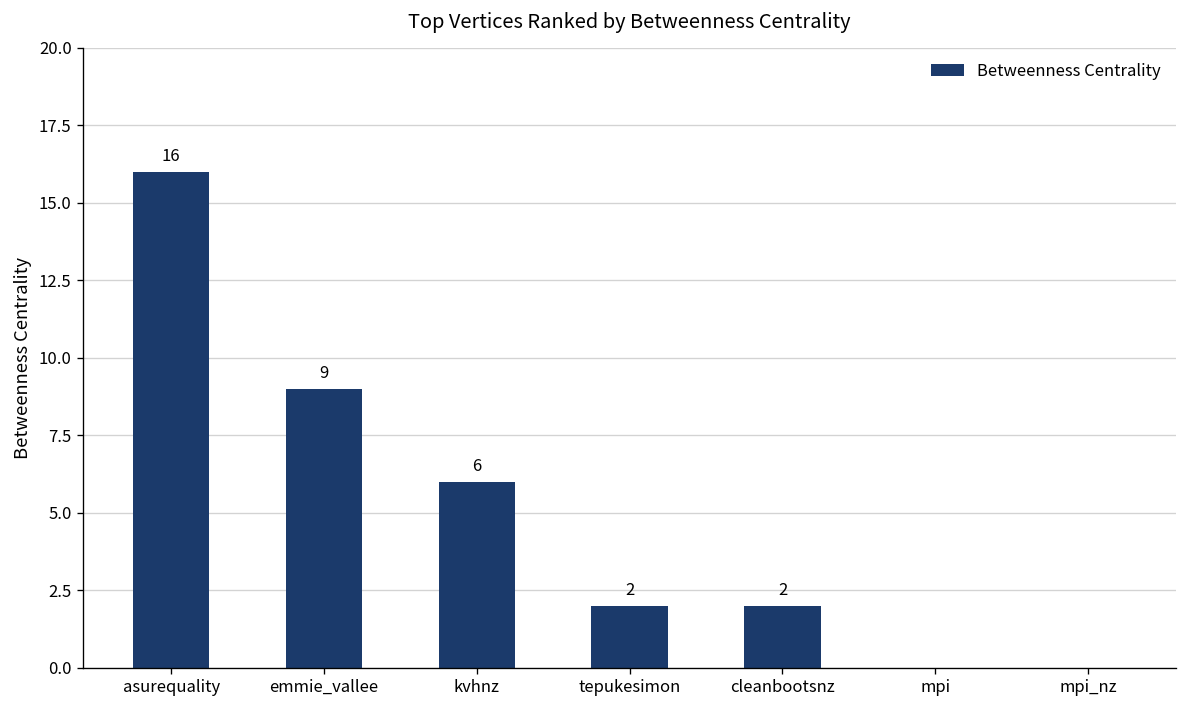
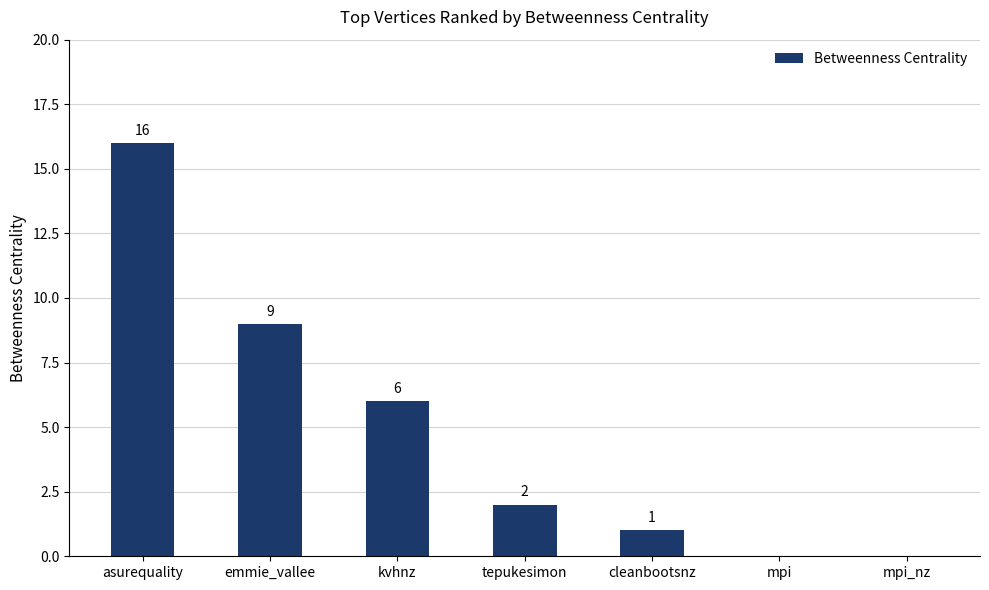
  {
    "asurequality": 16,
    "emmie_vallee": 9,
    "kvhnz": 6,
    "tepukesimon": 2,
-   "cleanbootsnz": 2
+   "cleanbootsnz": 1
  }
